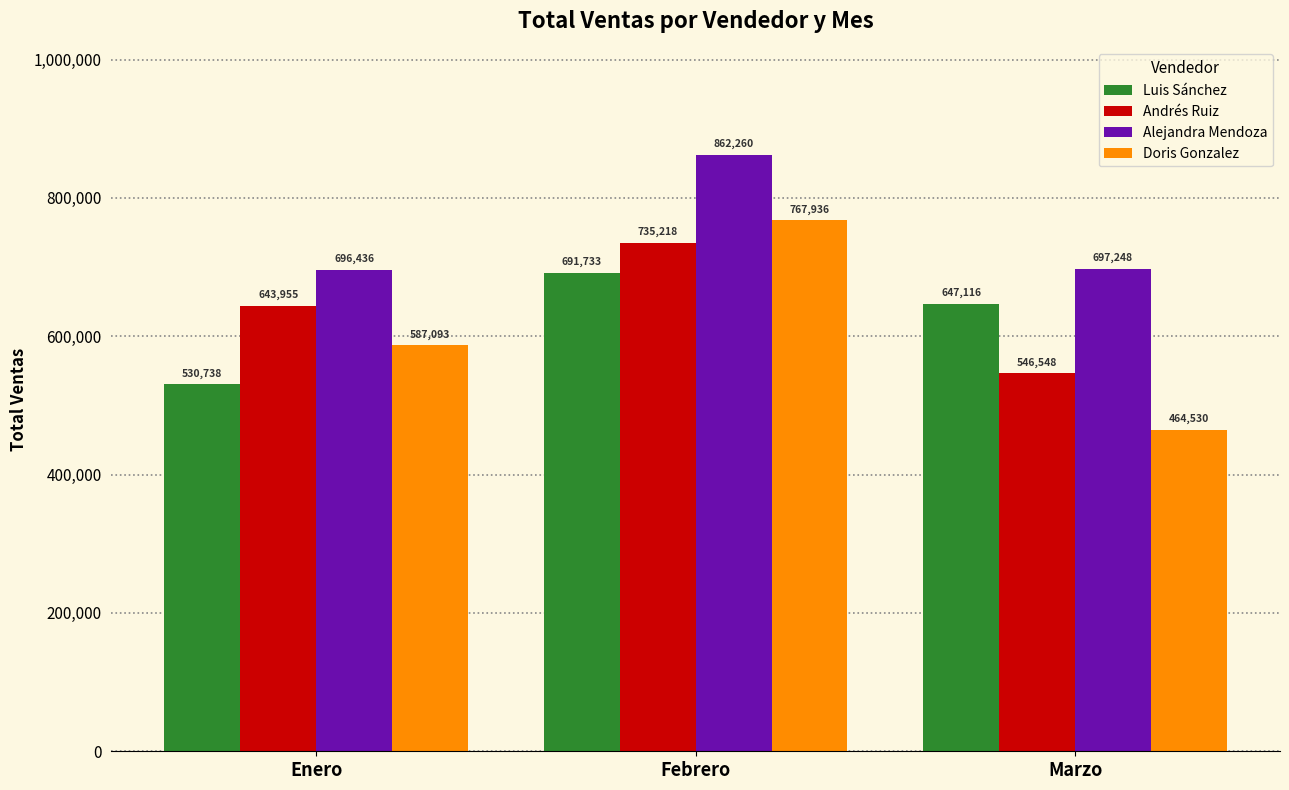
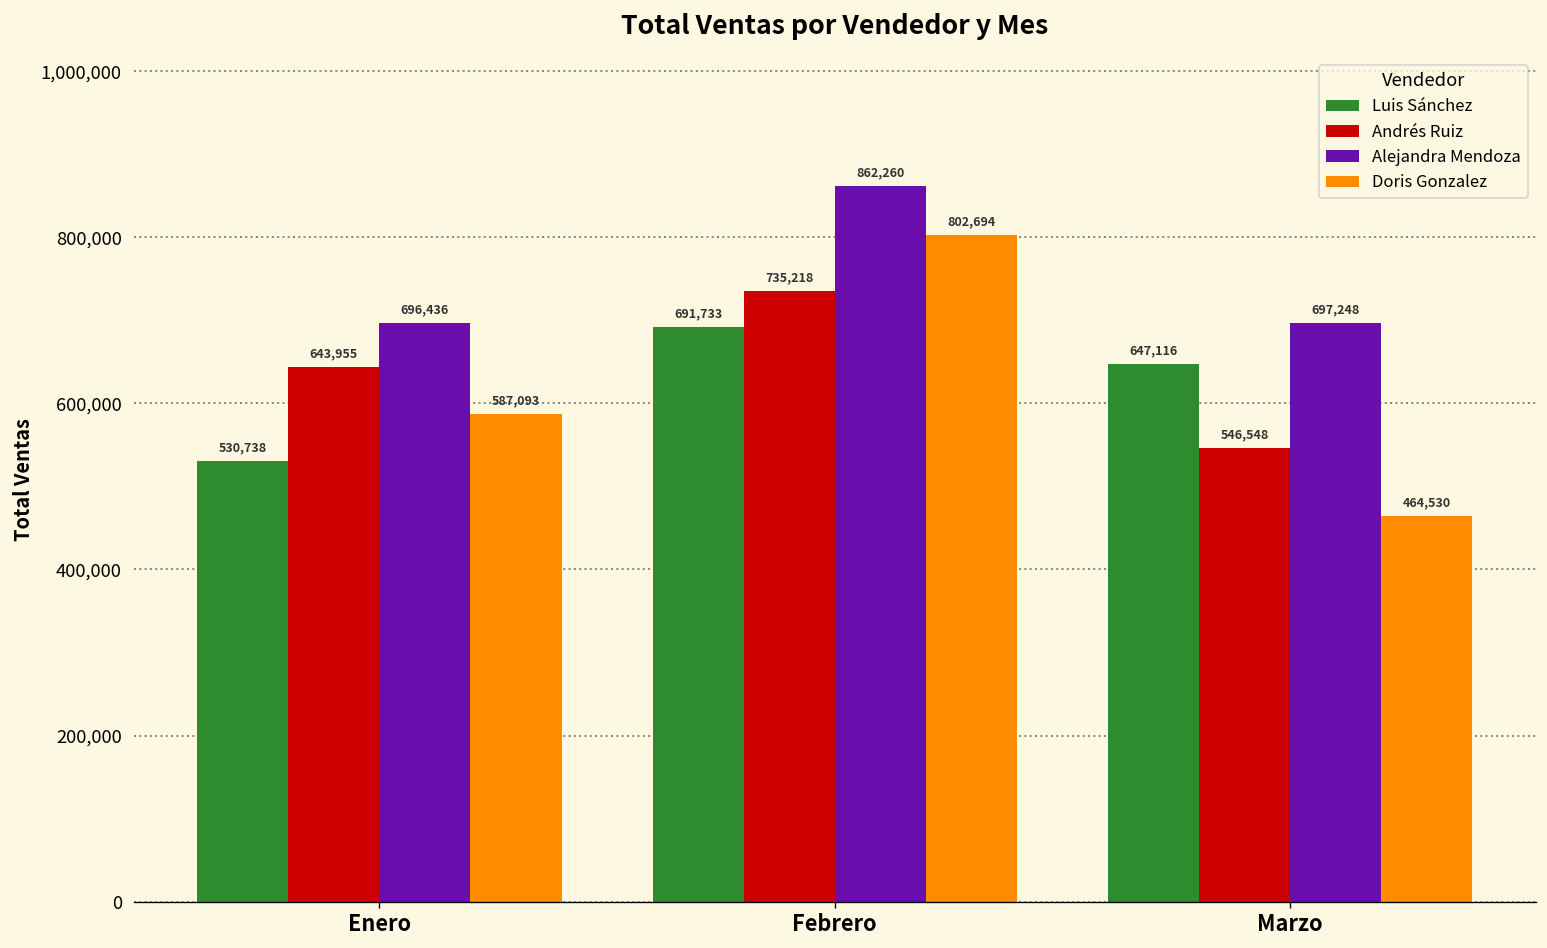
  {
    "Luis Sánchez": {
      "Enero": "530,738",
      "Febrero": "691,733",
      "Marzo": "647,116"
    },
    "Andrés Ruiz": {
      "Enero": "643,955",
      "Febrero": "735,218",
      "Marzo": "546,548"
    },
    "Alejandra Mendoza": {
      "Enero": "696,436",
      "Febrero": "862,260",
      "Marzo": "697,248"
    },
    "Doris Gonzalez": {
      "Enero": "587,093",
-     "Febrero": "767,936",
+     "Febrero": "802,694",
      "Marzo": "464,530"
    }
  }
